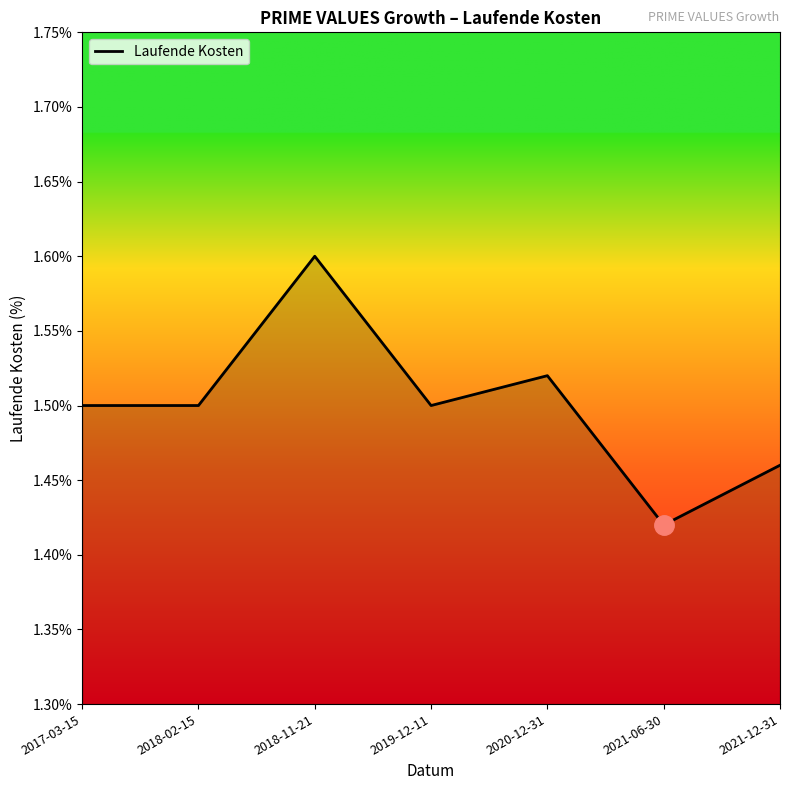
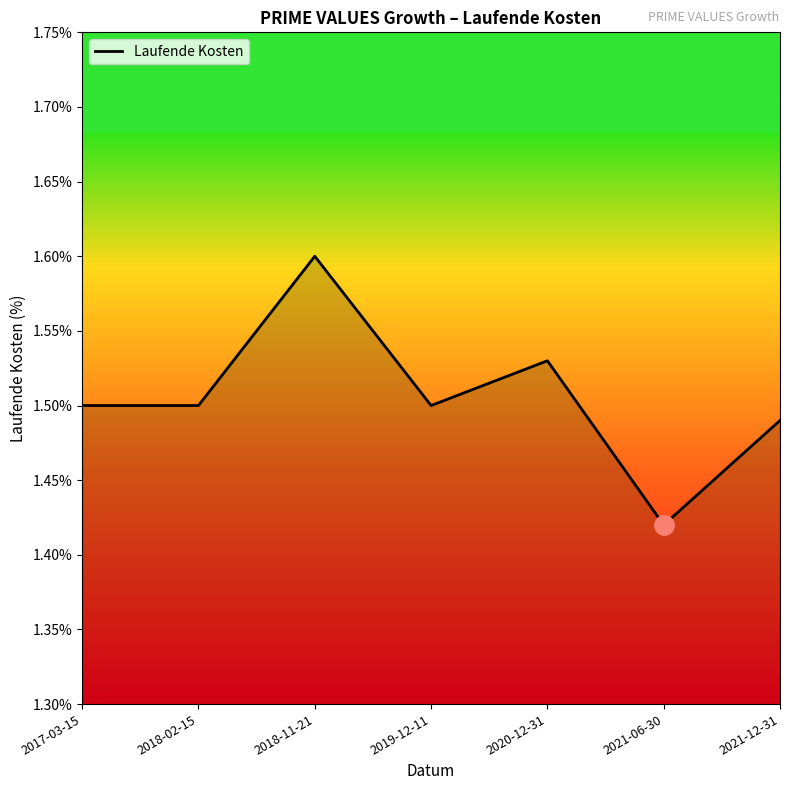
  {
    "Laufende Kosten": {
      "2017-03-15": "1.50%",
      "2018-02-15": "1.50%",
      "2018-11-21": "1.60%",
      "2019-12-11": "1.50%",
-     "2020-12-31": "1.52%",
-     "2021-12-31": "1.46%"
+     "2020-12-31": "1.53%",
+     "2021-12-31": "1.49%"
    }
  }
